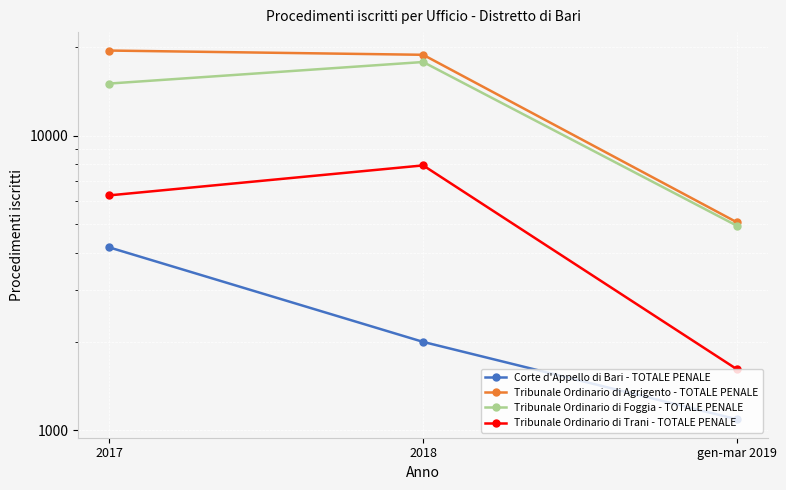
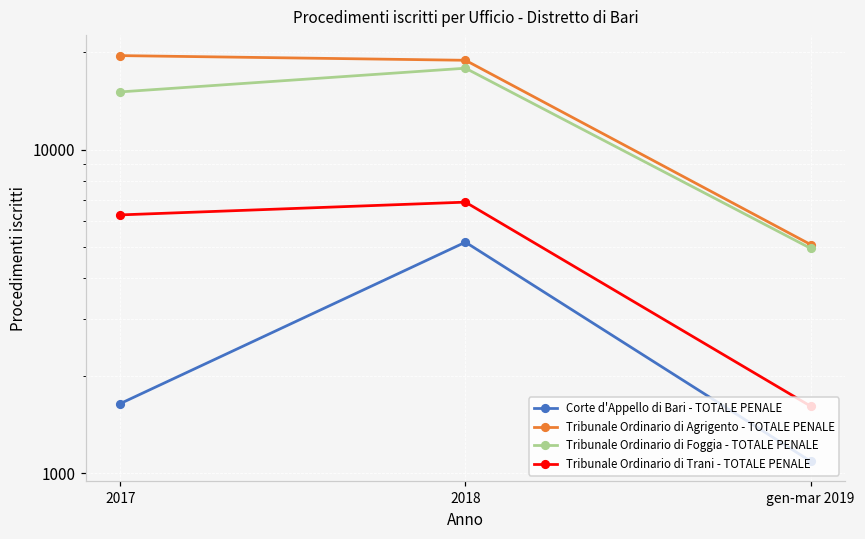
  {
    "Corte d'Appello di Bari - TOTALE PENALE": {
-     "2017": 4200,
-     "2018": 2000
+     "2017": 1600,
+     "2018": 5200
    },
    "Tribunale Ordinario di Agrigento - TOTALE PENALE": {
      "2017": 20000,
      "2018": 19000,
      "gen-mar 2019": 5100
    },
    "Tribunale Ordinario di Foggia - TOTALE PENALE": {
      "2017": 15000,
      "2018": 18000,
      "gen-mar 2019": 5000
    },
    "Tribunale Ordinario di Trani - TOTALE PENALE": {
      "2017": 6300,
-     "2018": 7900
+     "2018": 6900
    }
  }
